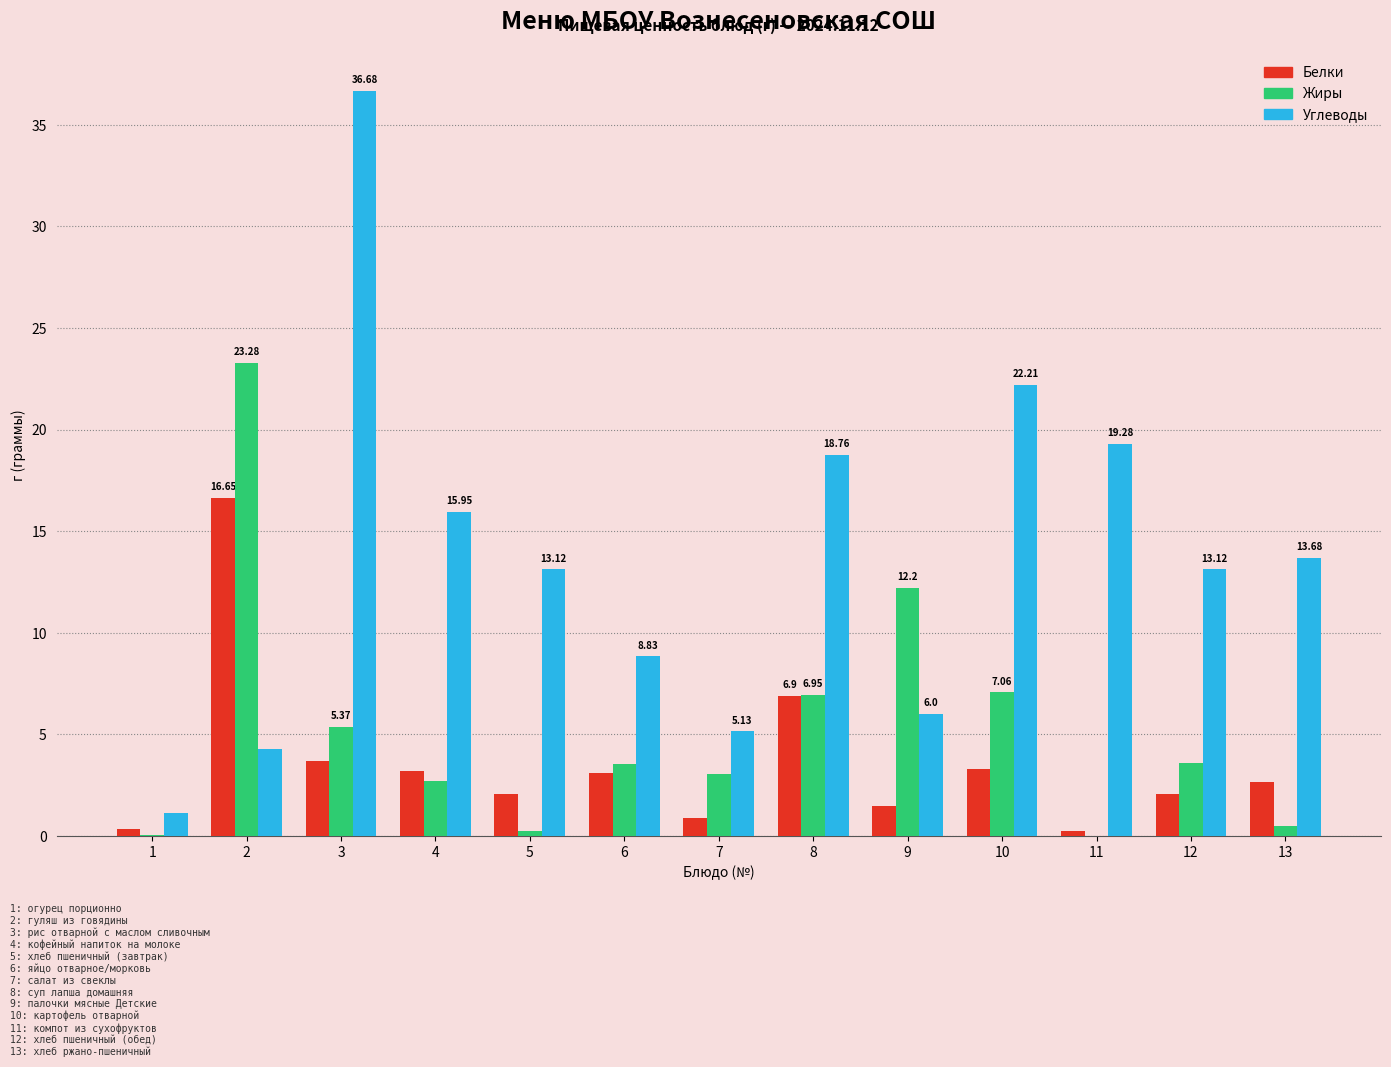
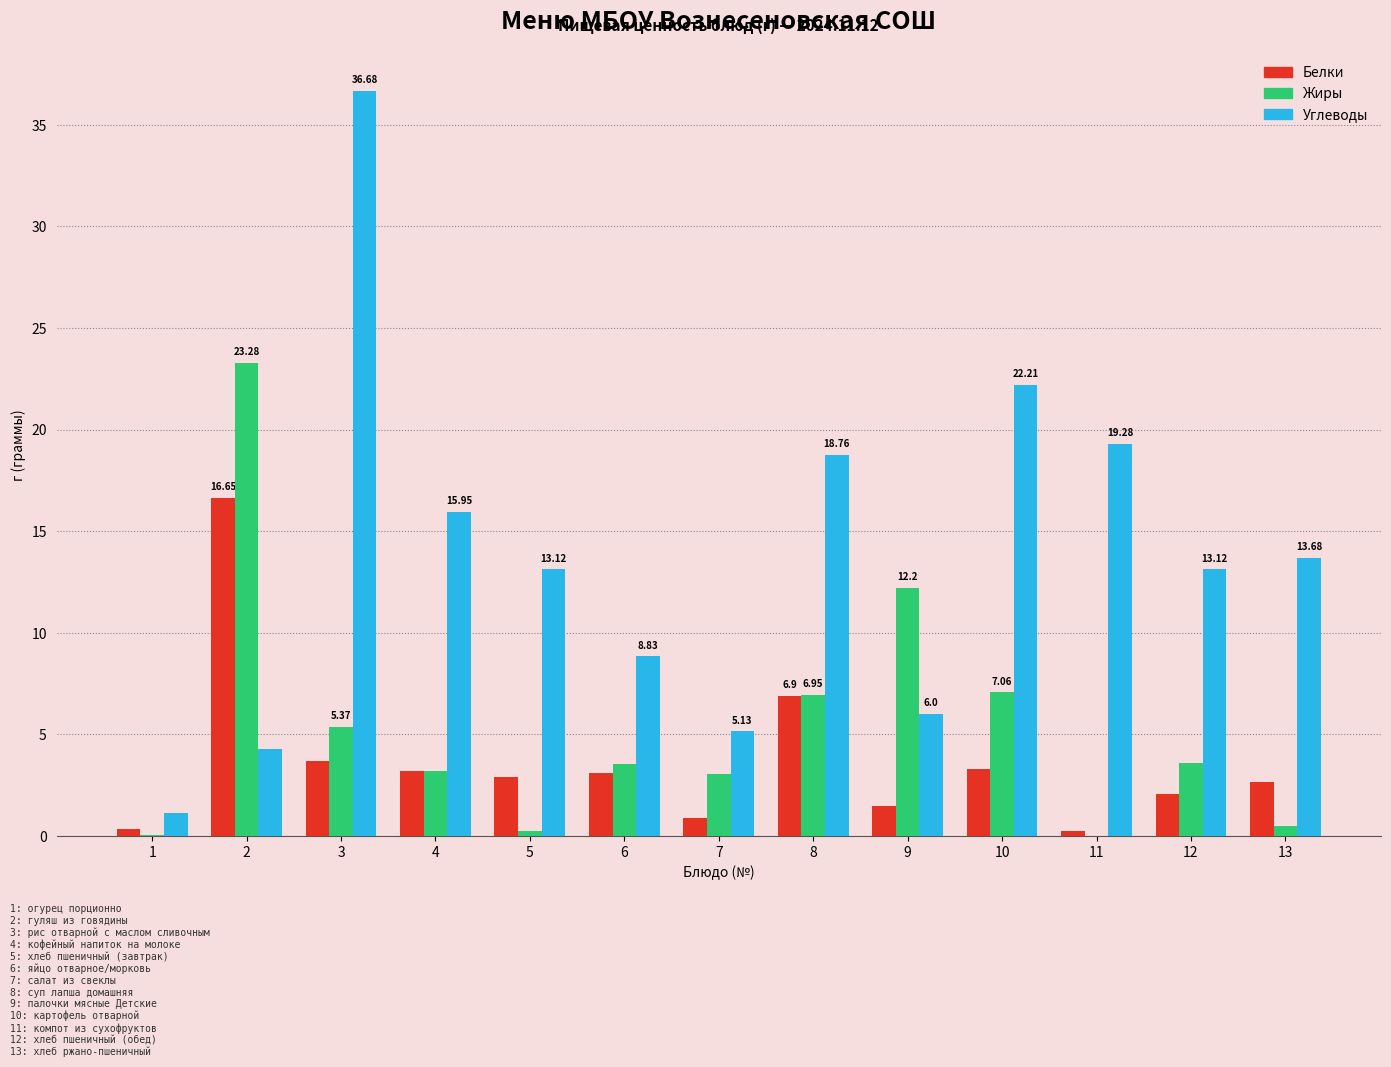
  {
    "Белки": {
      "1": 0.3,
      "3": 3.7,
      "4": 3.2,
-     "5": 2.0,
+     "5": 2.9,
      "6": 3.1,
      "7": 0.9,
      "9": 1.5,
      "10": 3.3,
      "11": 0.2,
      "12": 2.0,
      "13": 2.6
    },
    "Жиры": {
-     "4": 2.7,
+     "4": 3.2,
      "5": 0.2,
      "6": 3.5,
      "7": 3.1,
      "11": 0.0,
      "12": 3.6,
      "13": 0.5
    },
    "Углеводы": {
      "3": 36.68,
      "4": 15.95,
      "5": 13.12,
      "6": 8.83,
      "7": 5.13,
      "8": 18.76,
      "9": 6.0,
      "10": 22.21,
      "11": 19.28,
      "12": 13.12,
      "13": 13.68
    }
  }
